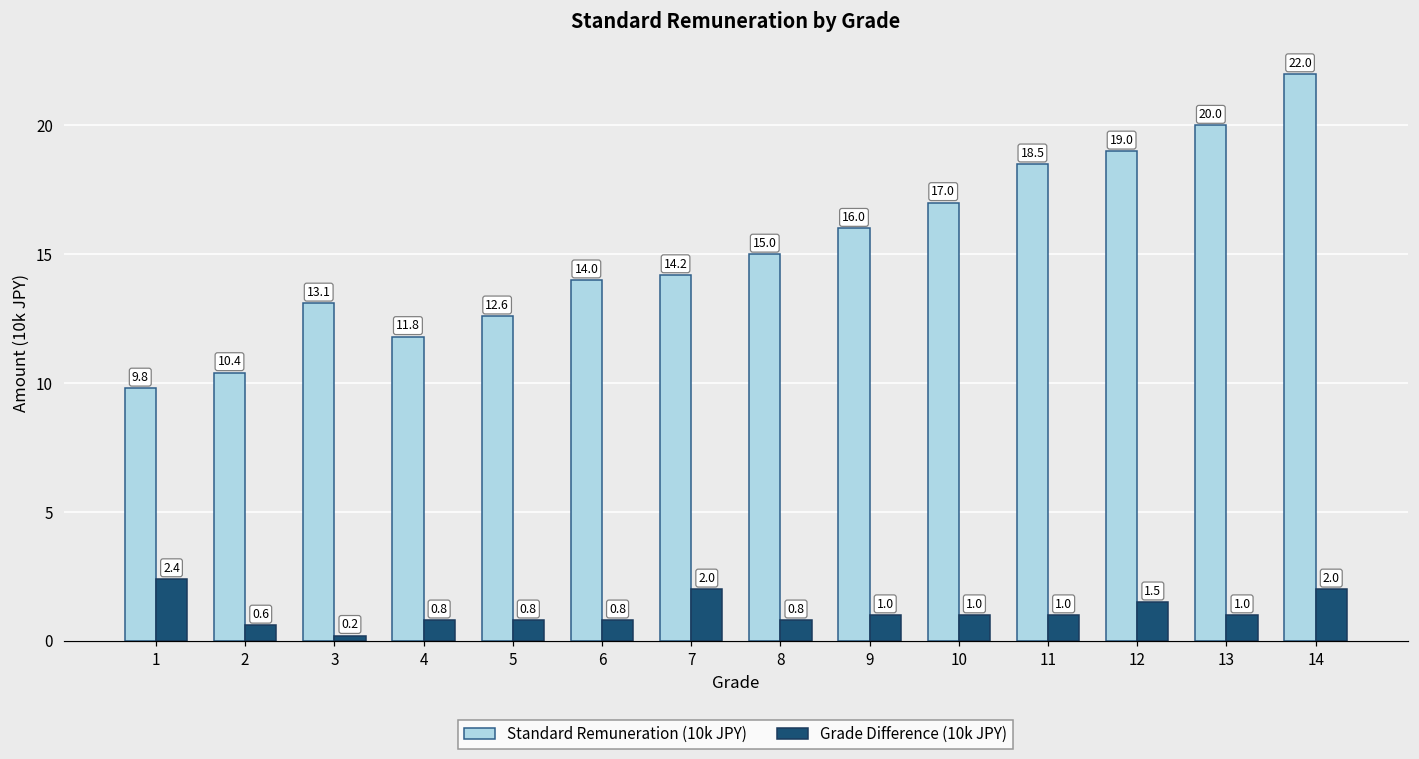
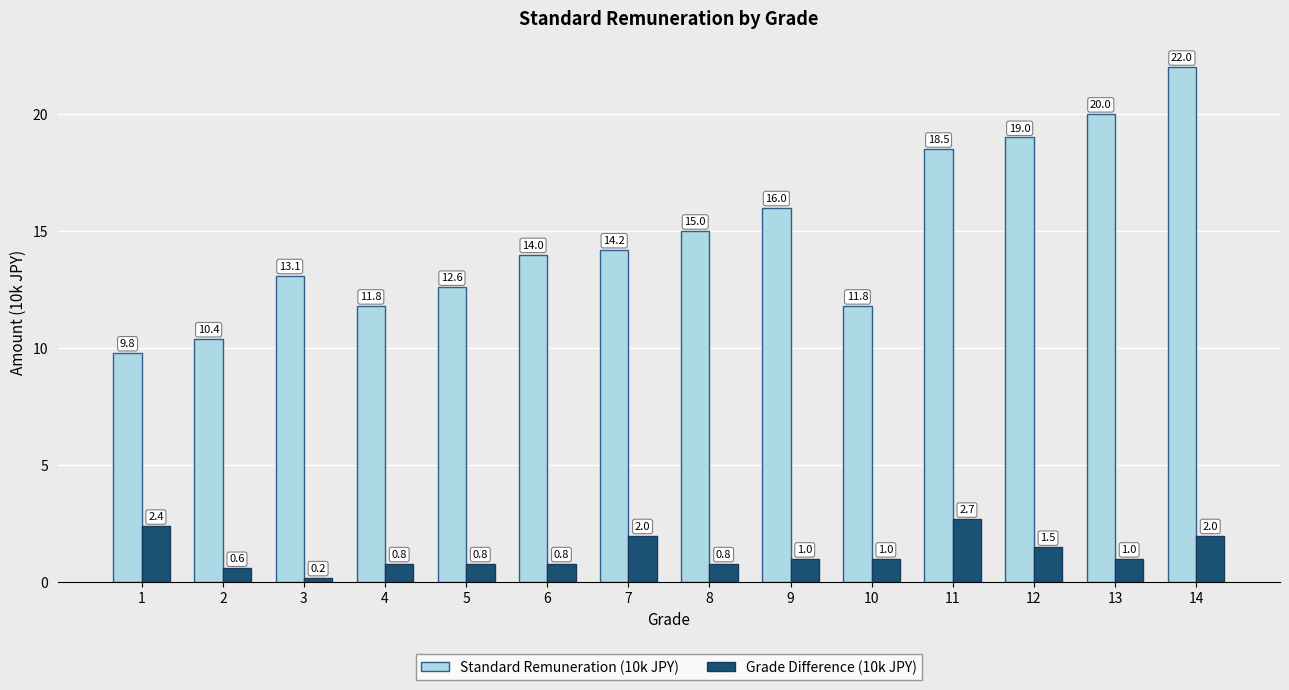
  {
    "Standard Remuneration (10k JPY)": {
-     "10": 17.0
+     "10": 11.8
    },
    "Grade Difference (10k JPY)": {
-     "11": 1.0
+     "11": 2.7
    }
  }
